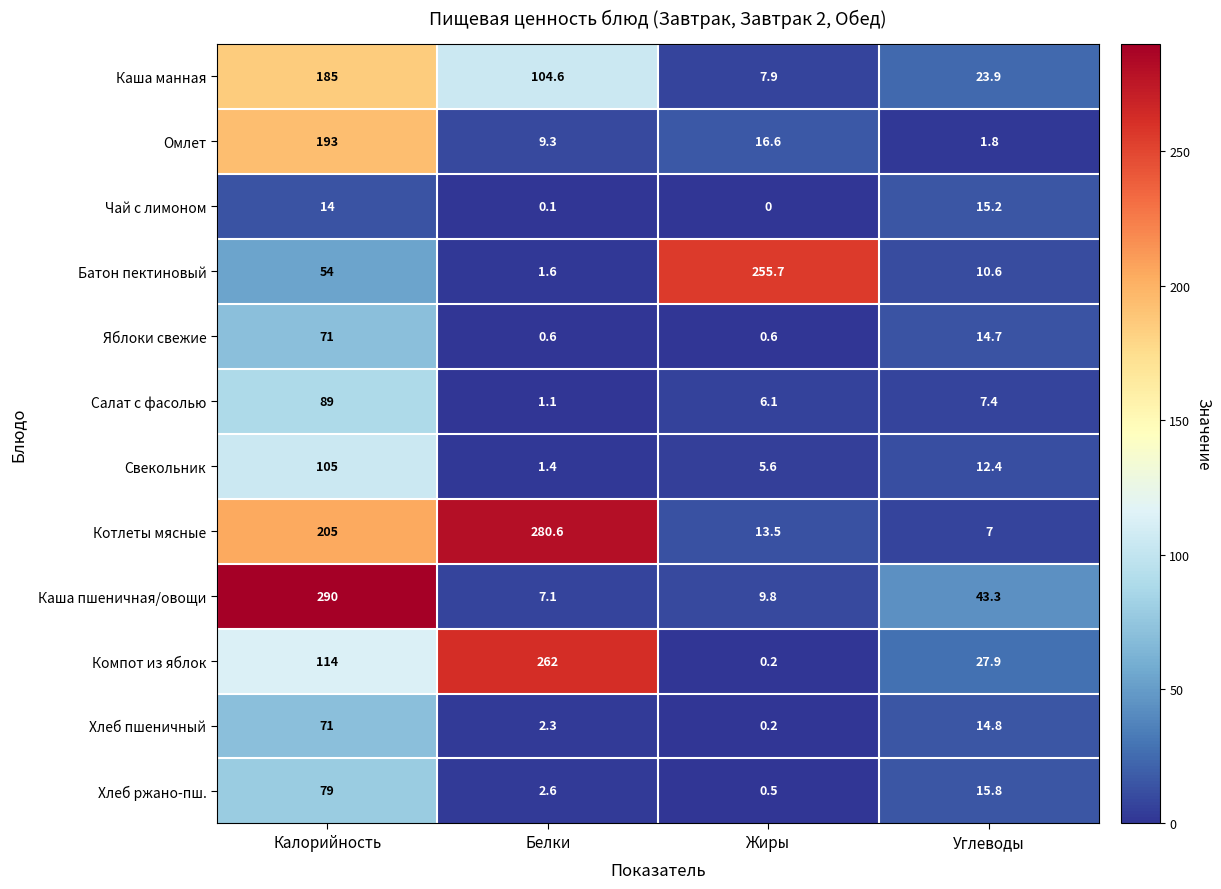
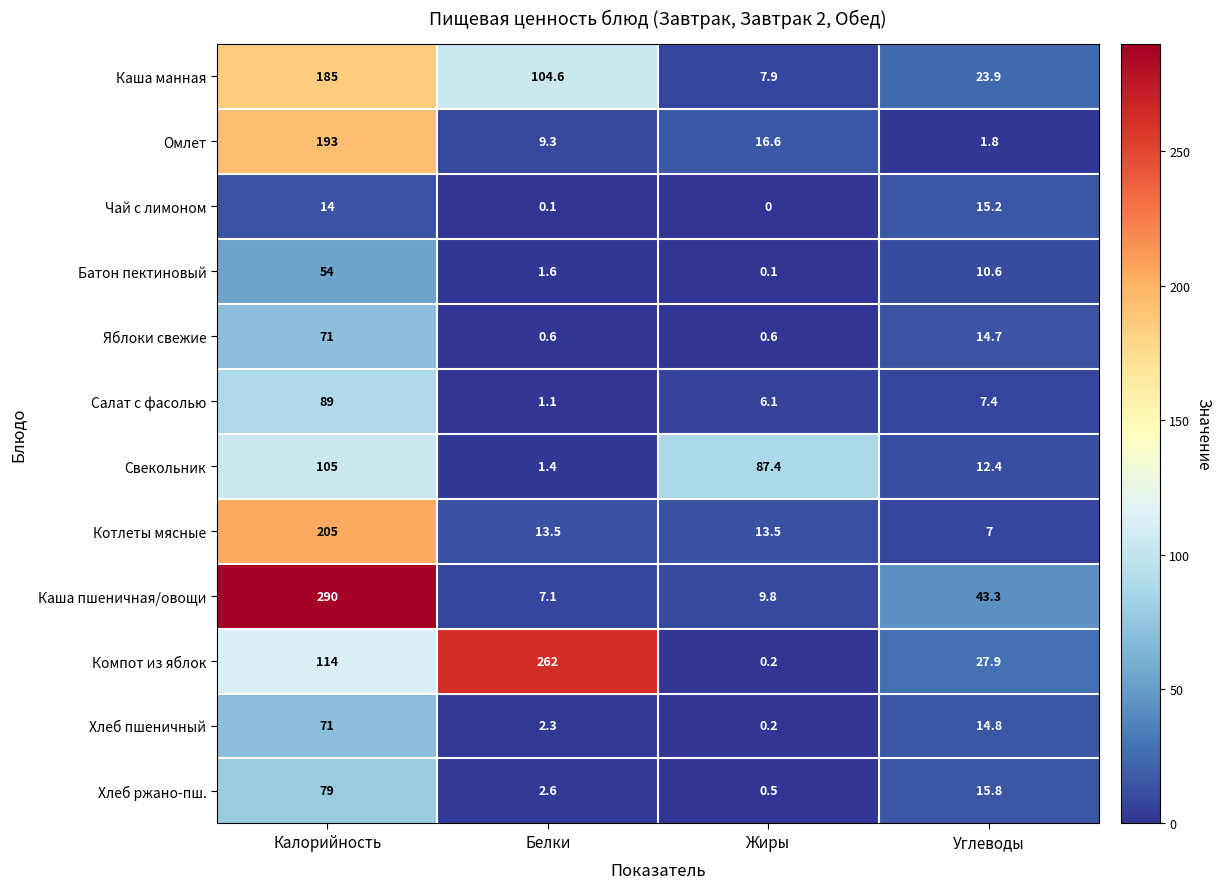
  {
    "Каша манная": {
      "Калорийность": 185,
      "Белки": 104.6,
      "Жиры": 7.9,
      "Углеводы": 23.9
    },
    "Омлет": {
      "Калорийность": 193,
      "Белки": 9.3,
      "Жиры": 16.6,
      "Углеводы": 1.8
    },
    "Чай с лимоном": {
      "Калорийность": 14,
      "Белки": 0.1,
      "Жиры": 0,
      "Углеводы": 15.2
    },
    "Батон пектиновый": {
      "Калорийность": 54,
      "Белки": 1.6,
-     "Жиры": 255.7,
+     "Жиры": 0.1,
      "Углеводы": 10.6
    },
    "Яблоки свежие": {
      "Калорийность": 71,
      "Белки": 0.6,
      "Жиры": 0.6,
      "Углеводы": 14.7
    },
    "Салат с фасолью": {
      "Калорийность": 89,
      "Белки": 1.1,
      "Жиры": 6.1,
      "Углеводы": 7.4
    },
    "Свекольник": {
      "Калорийность": 105,
      "Белки": 1.4,
-     "Жиры": 5.6,
+     "Жиры": 87.4,
      "Углеводы": 12.4
    },
    "Котлеты мясные": {
      "Калорийность": 205,
-     "Белки": 280.6,
+     "Белки": 13.5,
      "Жиры": 13.5,
      "Углеводы": 7
    },
    "Каша пшеничная/овощи": {
      "Калорийность": 290,
      "Белки": 7.1,
      "Жиры": 9.8,
      "Углеводы": 43.3
    },
    "Компот из яблок": {
      "Калорийность": 114,
      "Белки": 262,
      "Жиры": 0.2,
      "Углеводы": 27.9
    },
    "Хлеб пшеничный": {
      "Калорийность": 71,
      "Белки": 2.3,
      "Жиры": 0.2,
      "Углеводы": 14.8
    },
    "Хлеб ржано-пш.": {
      "Калорийность": 79,
      "Белки": 2.6,
      "Жиры": 0.5,
      "Углеводы": 15.8
    }
  }
